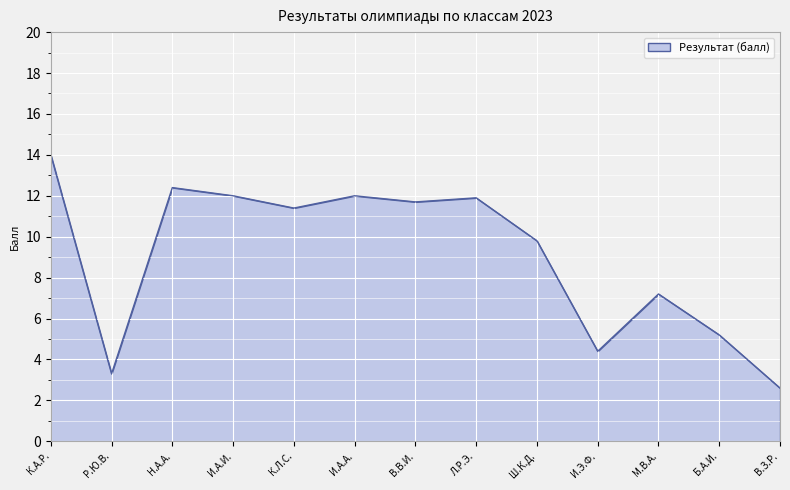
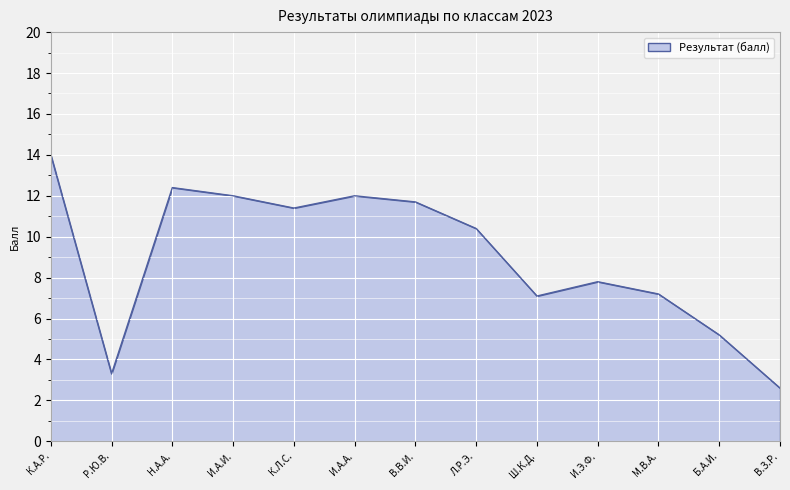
  {
    "К.А.Р.": 14.0,
    "Р.Ю.В.": 3.3,
    "Н.А.А.": 12.4,
    "И.А.И.": 12.0,
    "К.Л.С.": 11.4,
    "И.А.А.": 12.0,
    "В.В.И.": 11.7,
-   "Л.Р.Э.": 11.9,
-   "Ш.К.Д.": 9.8,
-   "И.Э.Ф.": 4.4,
+   "Л.Р.Э.": 10.4,
+   "Ш.К.Д.": 7.1,
+   "И.Э.Ф.": 7.8,
    "М.В.А.": 7.2,
    "Б.А.И.": 5.2,
    "В.З.Р.": 2.6
  }
